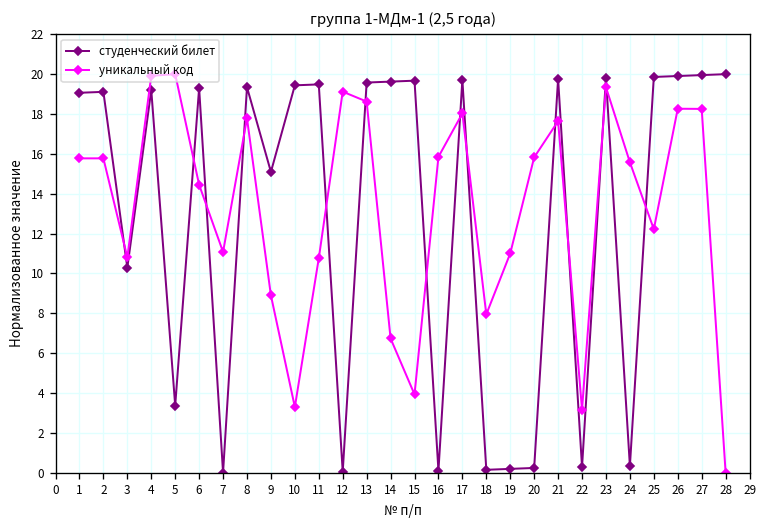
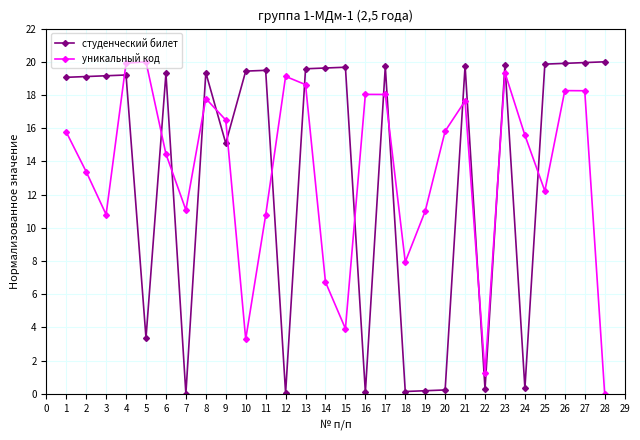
  {
    "студенческий билет": {
      "1": 19.1,
      "2": 19.1,
-     "3": 10.3,
+     "3": 19.2,
      "4": 19.2,
      "5": 3.4,
      "6": 19.3,
      "7": 0.0,
      "8": 19.3,
      "9": 15.1,
      "10": 19.4,
      "11": 19.5,
      "12": 0.0,
      "13": 19.6,
      "14": 19.6,
      "15": 19.7,
      "16": 0.1,
      "17": 19.7,
      "18": 0.1,
      "19": 0.2,
      "20": 0.2,
      "21": 19.8,
      "22": 0.3,
      "23": 19.8,
      "24": 0.3,
      "25": 19.9,
      "26": 19.9,
      "27": 20.0,
      "28": 20.0
    },
    "уникальный код": {
      "1": 15.8,
-     "2": 15.8,
+     "2": 13.4,
      "3": 10.8,
      "6": 14.4,
      "7": 11.1,
      "8": 17.8,
-     "9": 8.9,
+     "9": 16.5,
      "10": 3.3,
      "11": 10.8,
      "12": 19.1,
      "13": 18.6,
      "14": 6.7,
      "15": 3.9,
-     "16": 15.8,
+     "16": 18.0,
      "17": 18.0,
      "18": 7.9,
      "19": 11.0,
      "20": 15.8,
      "21": 17.6,
-     "22": 3.2,
+     "22": 1.3,
      "23": 19.3,
      "24": 15.6,
      "25": 12.2,
      "26": 18.3,
      "27": 18.3,
      "28": 0.0
    }
  }
